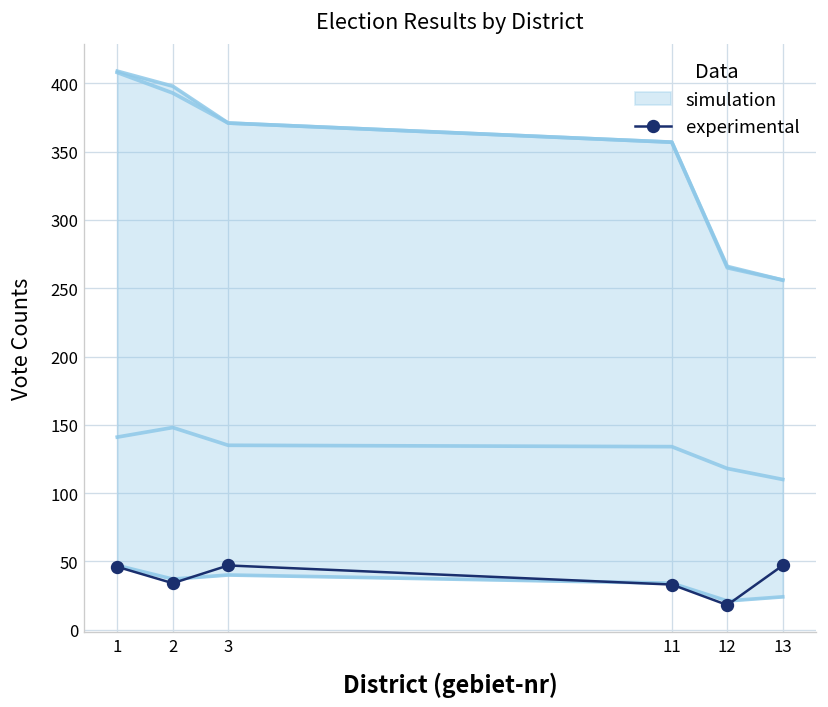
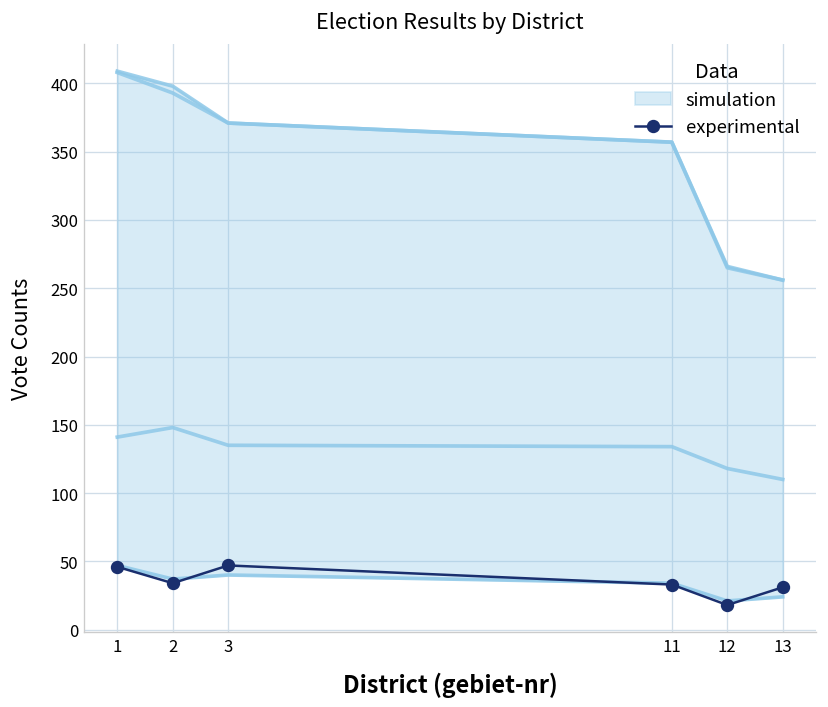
  {
    "experimental": {
      "2": 34,
      "3": 47,
      "12": 18,
-     "13": 47
+     "13": 31
    }
  }
